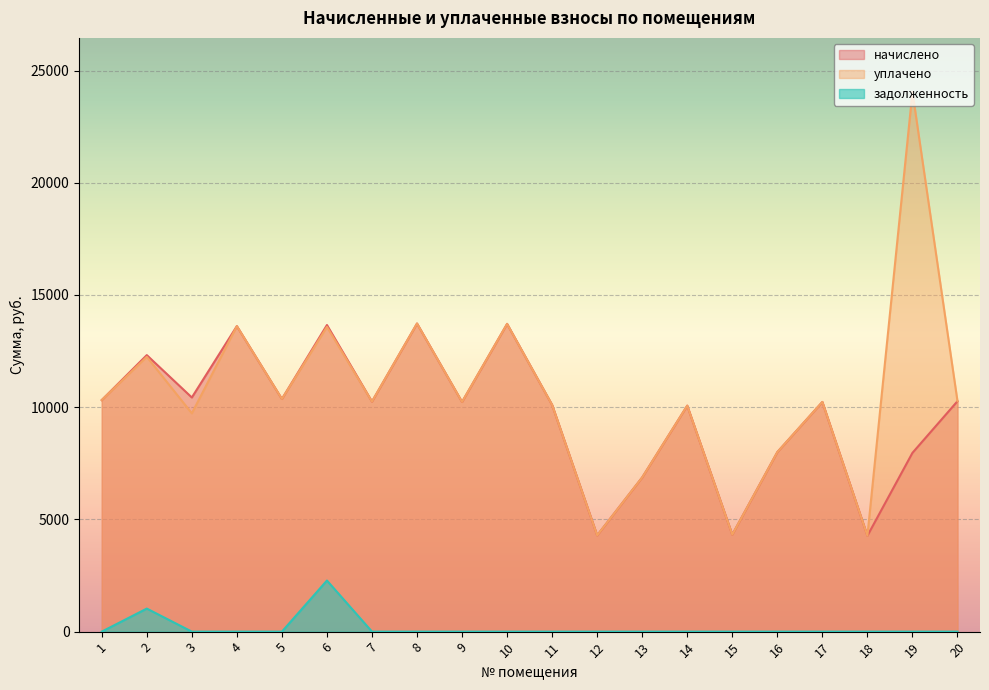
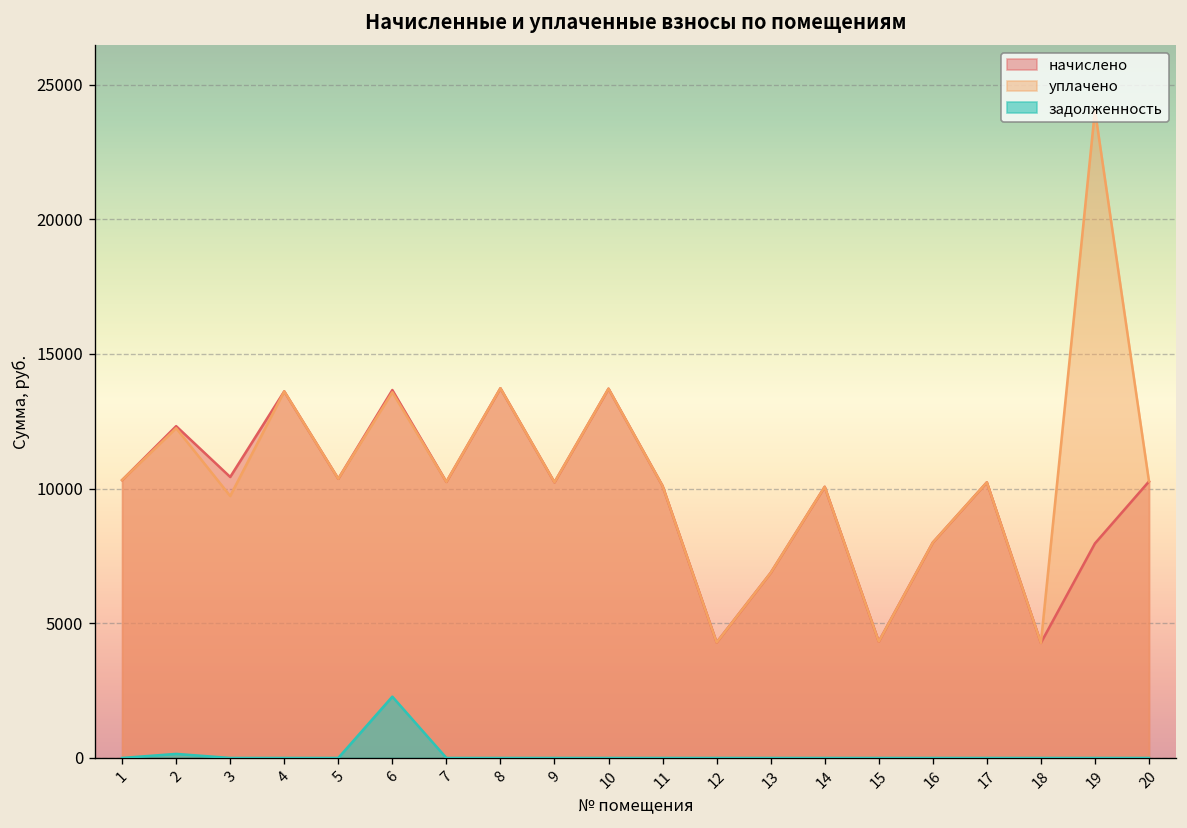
  {
    "задолженность": {
      "1": 0,
-     "2": 1000,
+     "2": 200,
      "3": 0,
      "4": 0,
      "5": 0,
      "6": 2300,
      "7": 0,
      "8": 0,
      "9": 0,
      "10": 0,
      "11": 0,
      "12": 0,
      "13": 0,
      "14": 0,
      "15": 0,
      "16": 0,
      "17": 0,
      "18": 0,
      "19": 0,
      "20": 0
    }
  }
